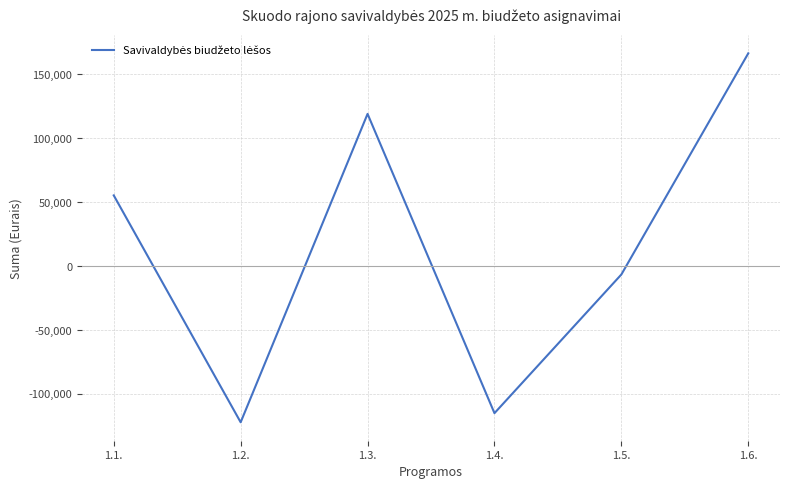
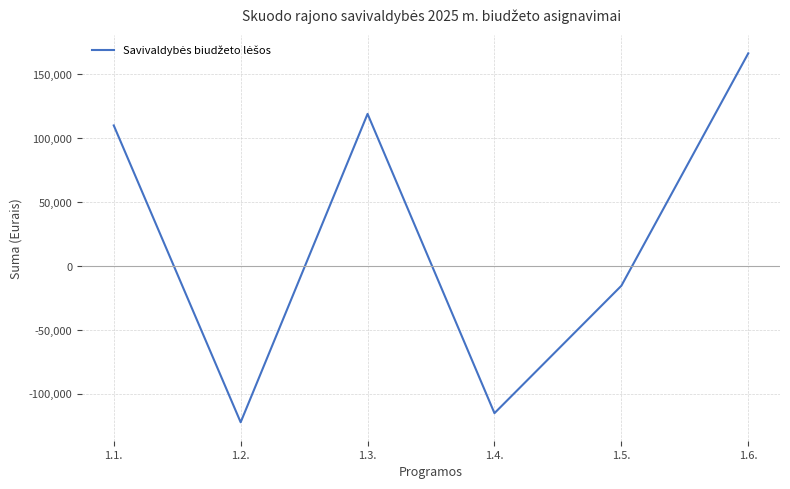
  {
-   "1.1.": "55,000",
+   "1.1.": "110,000",
    "1.2.": "-122,000",
    "1.3.": "119,000",
    "1.4.": "-115,000",
-   "1.5.": "-7,000",
+   "1.5.": "-15,000",
    "1.6.": "166,000"
  }
